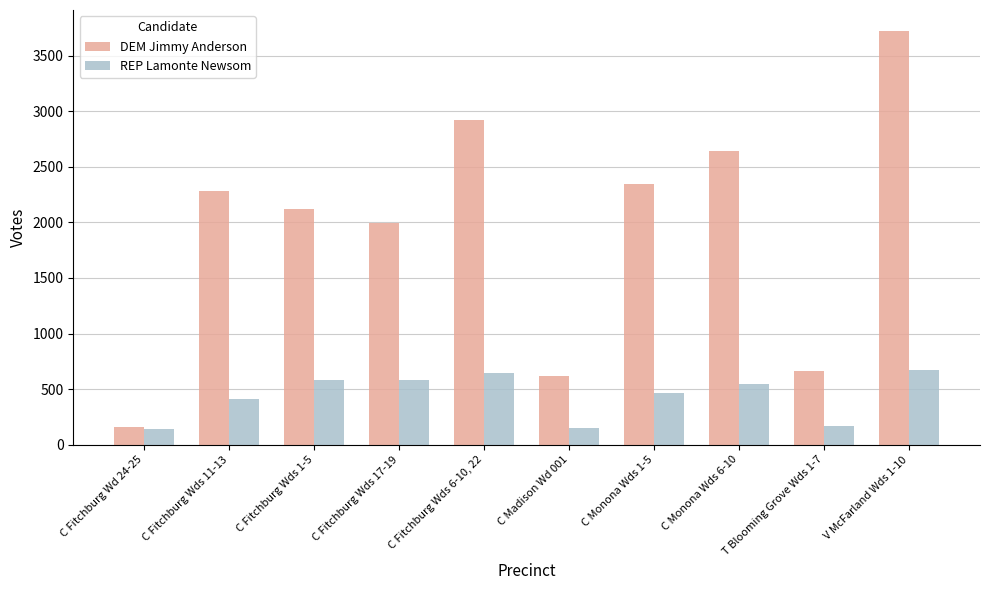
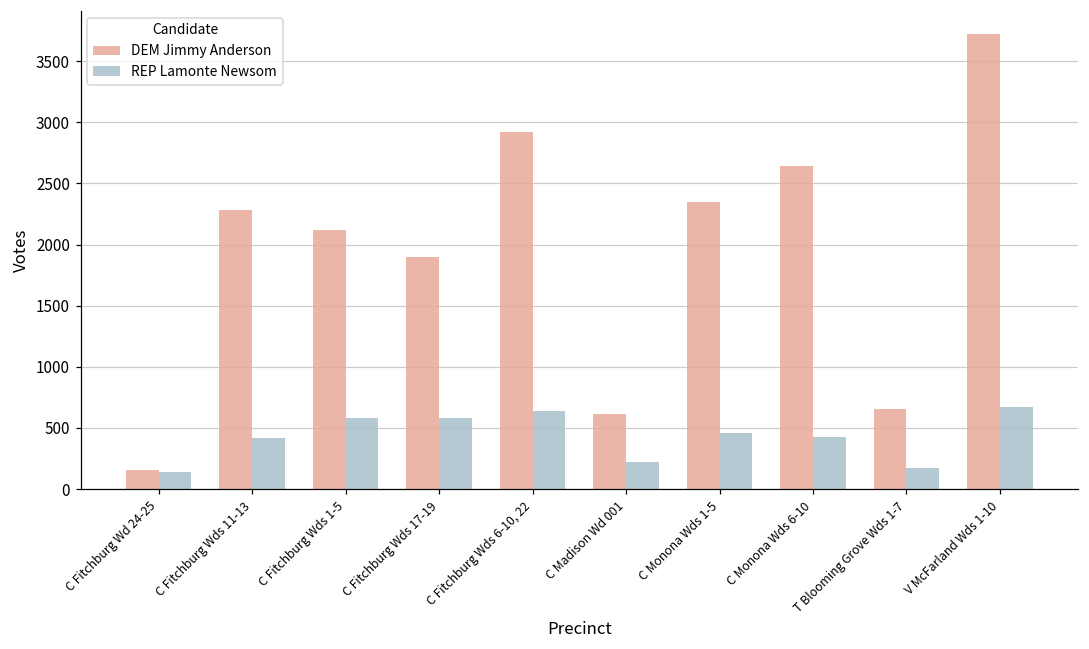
  {
    "DEM Jimmy Anderson": {
      "C Fitchburg Wd 24-25": 160,
      "C Fitchburg Wds 11-13": 2280,
      "C Fitchburg Wds 1-5": 2120,
-     "C Fitchburg Wds 17-19": 2000,
+     "C Fitchburg Wds 17-19": 1900,
      "C Fitchburg Wds 6-10, 22": 2920,
      "C Madison Wd 001": 620,
      "C Monona Wds 1-5": 2350,
      "C Monona Wds 6-10": 2650,
      "T Blooming Grove Wds 1-7": 660,
      "V McFarland Wds 1-10": 3720
    },
    "REP Lamonte Newsom": {
      "C Fitchburg Wd 24-25": 140,
      "C Fitchburg Wds 11-13": 420,
      "C Fitchburg Wds 1-5": 580,
      "C Fitchburg Wds 17-19": 580,
      "C Fitchburg Wds 6-10, 22": 640,
-     "C Madison Wd 001": 150,
+     "C Madison Wd 001": 220,
      "C Monona Wds 1-5": 460,
-     "C Monona Wds 6-10": 550,
+     "C Monona Wds 6-10": 430,
      "T Blooming Grove Wds 1-7": 170,
      "V McFarland Wds 1-10": 670
    }
  }
